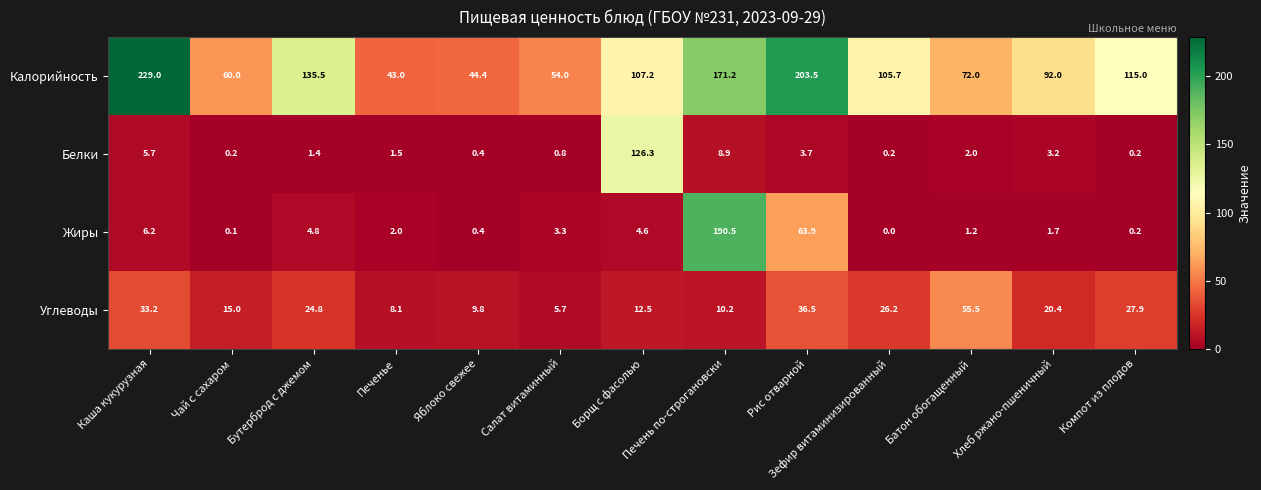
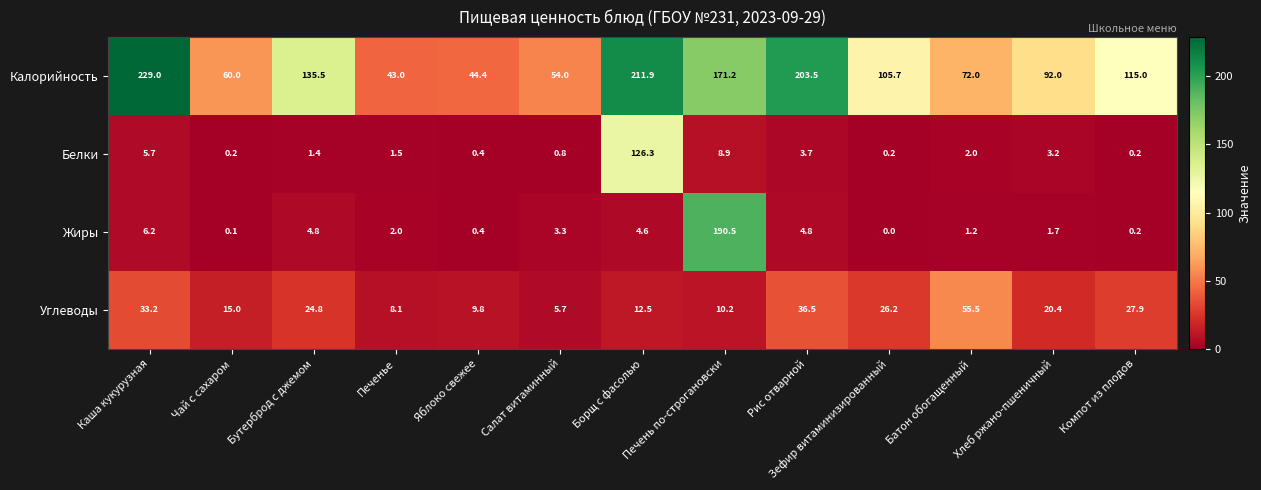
  {
    "Калорийность": {
      "Каша кукурузная": 229.0,
      "Чай с сахаром": 60.0,
      "Бутерброд с джемом": 135.5,
      "Печенье": 43.0,
      "Яблоко свежее": 44.4,
      "Салат витаминный": 54.0,
-     "Борщ с фасолью": 107.2,
+     "Борщ с фасолью": 211.9,
      "Печень по-строгановски": 171.2,
      "Рис отварной": 203.5,
      "Зефир витаминизированный": 105.7,
      "Батон обогащенный": 72.0,
      "Хлеб ржано-пшеничный": 92.0,
      "Компот из плодов": 115.0
    },
    "Белки": {
      "Каша кукурузная": 5.7,
      "Чай с сахаром": 0.2,
      "Бутерброд с джемом": 1.4,
      "Печенье": 1.5,
      "Яблоко свежее": 0.4,
      "Салат витаминный": 0.8,
      "Борщ с фасолью": 126.3,
      "Печень по-строгановски": 8.9,
      "Рис отварной": 3.7,
      "Зефир витаминизированный": 0.2,
      "Батон обогащенный": 2.0,
      "Хлеб ржано-пшеничный": 3.2,
      "Компот из плодов": 0.2
    },
    "Жиры": {
      "Каша кукурузная": 6.2,
      "Чай с сахаром": 0.1,
      "Бутерброд с джемом": 4.8,
      "Печенье": 2.0,
      "Яблоко свежее": 0.4,
      "Салат витаминный": 3.3,
      "Борщ с фасолью": 4.6,
      "Печень по-строгановски": 190.5,
-     "Рис отварной": 63.9,
+     "Рис отварной": 4.8,
      "Зефир витаминизированный": 0.0,
      "Батон обогащенный": 1.2,
      "Хлеб ржано-пшеничный": 1.7,
      "Компот из плодов": 0.2
    },
    "Углеводы": {
      "Каша кукурузная": 33.2,
      "Чай с сахаром": 15.0,
      "Бутерброд с джемом": 24.8,
      "Печенье": 8.1,
      "Яблоко свежее": 9.8,
      "Салат витаминный": 5.7,
      "Борщ с фасолью": 12.5,
      "Печень по-строгановски": 10.2,
      "Рис отварной": 36.5,
      "Зефир витаминизированный": 26.2,
      "Батон обогащенный": 55.5,
      "Хлеб ржано-пшеничный": 20.4,
      "Компот из плодов": 27.9
    }
  }
